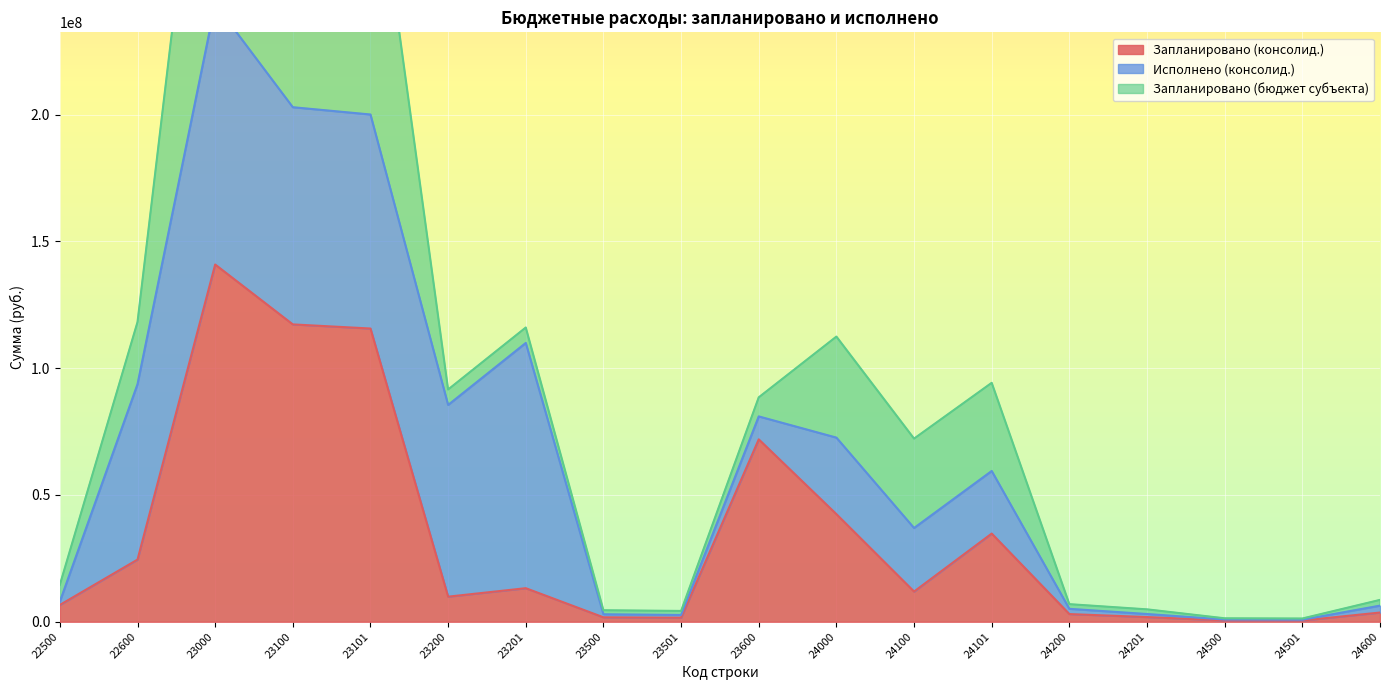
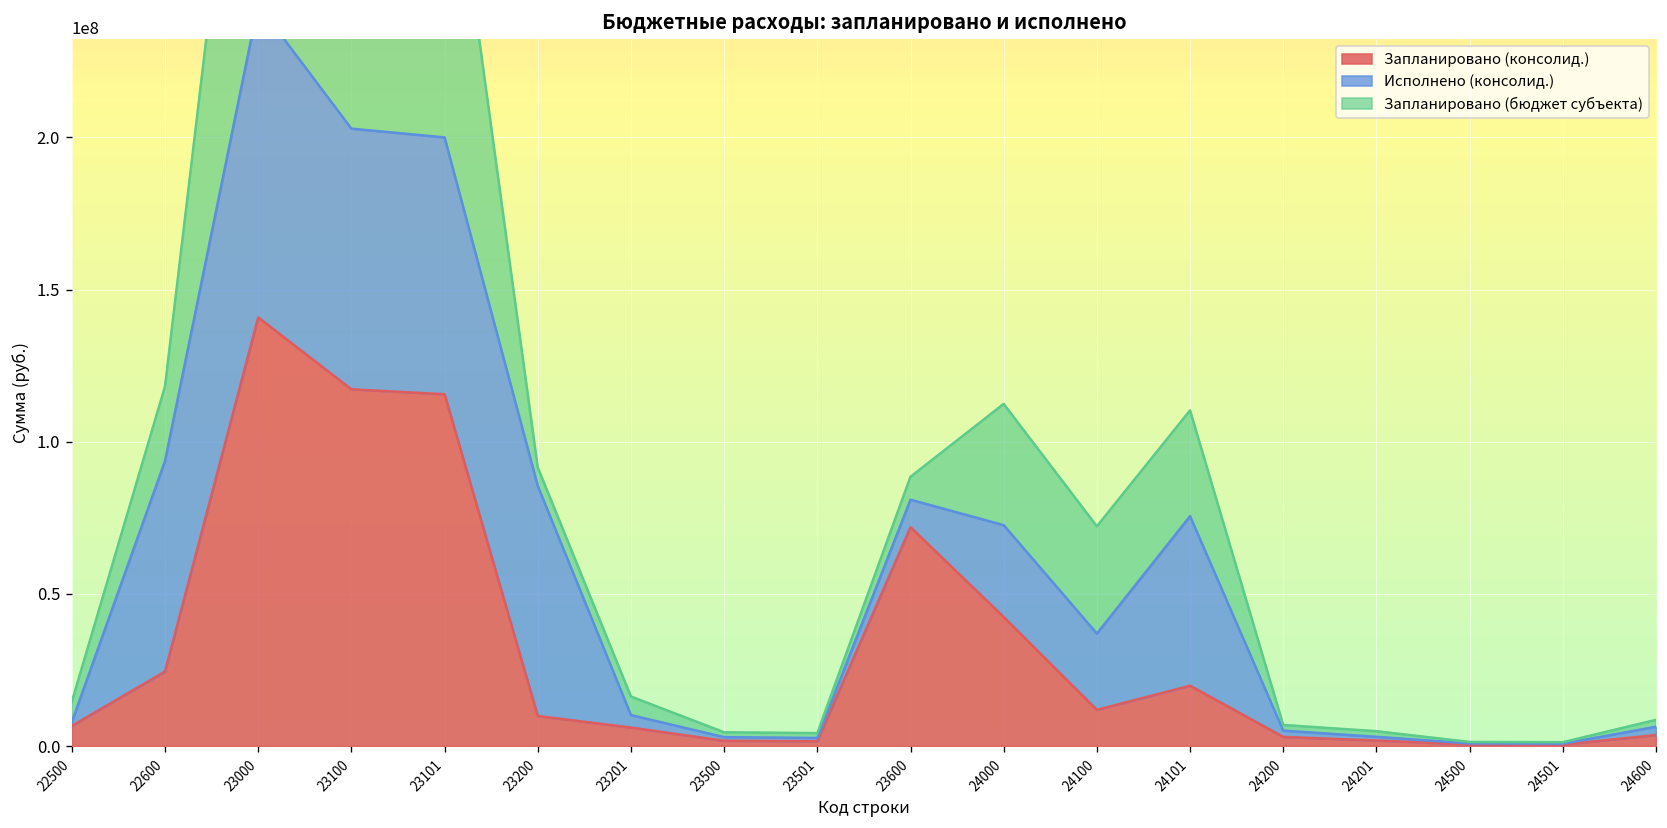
  {
    "Запланировано (консолид.)": {
      "22500": 7000000,
      "22600": 25000000,
      "23000": 141000000,
      "23100": 117000000,
      "23101": 116000000,
      "23200": 10000000,
-     "23201": 13000000,
+     "23201": 6000000,
      "23500": 2000000,
      "23501": 2000000,
      "23600": 72000000,
      "24000": 42000000,
      "24100": 12000000,
-     "24101": 35000000,
+     "24101": 20000000,
      "24200": 3000000,
      "24201": 2000000,
      "24600": 4000000
    },
    "Исполнено (консолид.)": {
      "22500": 1000000,
      "22600": 69000000,
      "23100": 86000000,
      "23101": 84000000,
      "23200": 76000000,
-     "23201": 97000000,
+     "23201": 4000000,
      "23500": 1000000,
      "23501": 1000000,
      "23600": 9000000,
      "24000": 30000000,
      "24100": 25000000,
-     "24101": 25000000,
+     "24101": 56000000,
      "24200": 2000000,
      "24201": 1000000,
      "24600": 3000000
    },
    "Запланировано (бюджет субъекта)": {
      "22500": 7000000,
      "22600": 25000000,
      "23200": 6000000,
      "23201": 6000000,
      "23500": 2000000,
      "23501": 2000000,
      "23600": 8000000,
      "24000": 40000000,
      "24100": 35000000,
      "24101": 35000000,
      "24200": 2000000,
      "24201": 2000000,
      "24600": 2000000
    }
  }
